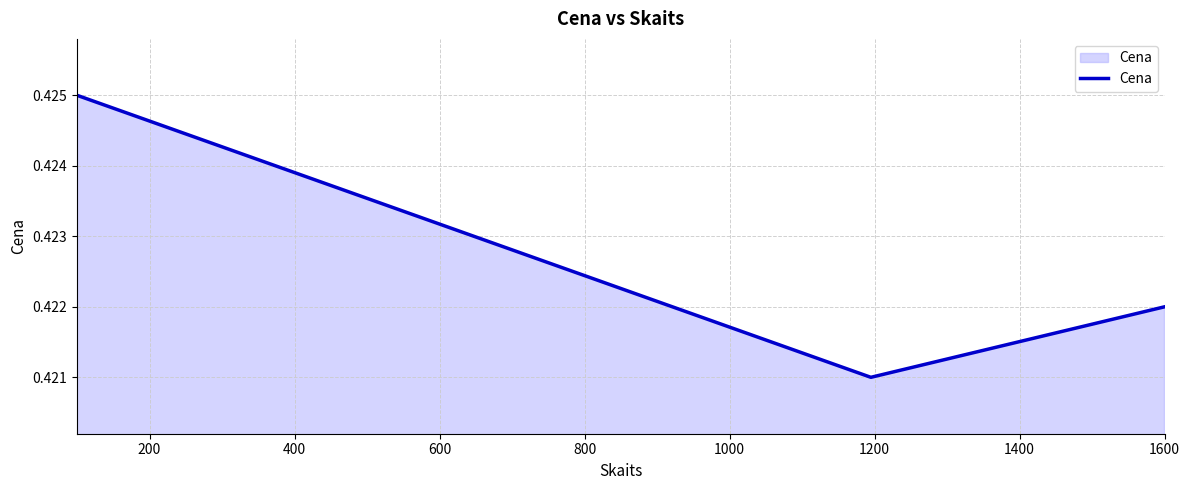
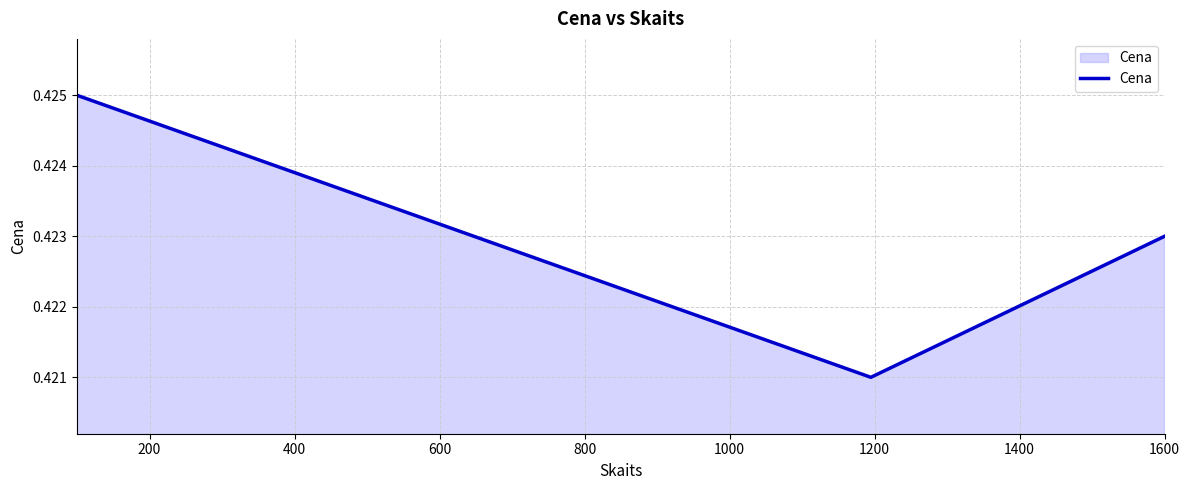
  {
    "1200": 0.421,
-   "1600": 0.422
+   "1600": 0.423
  }
